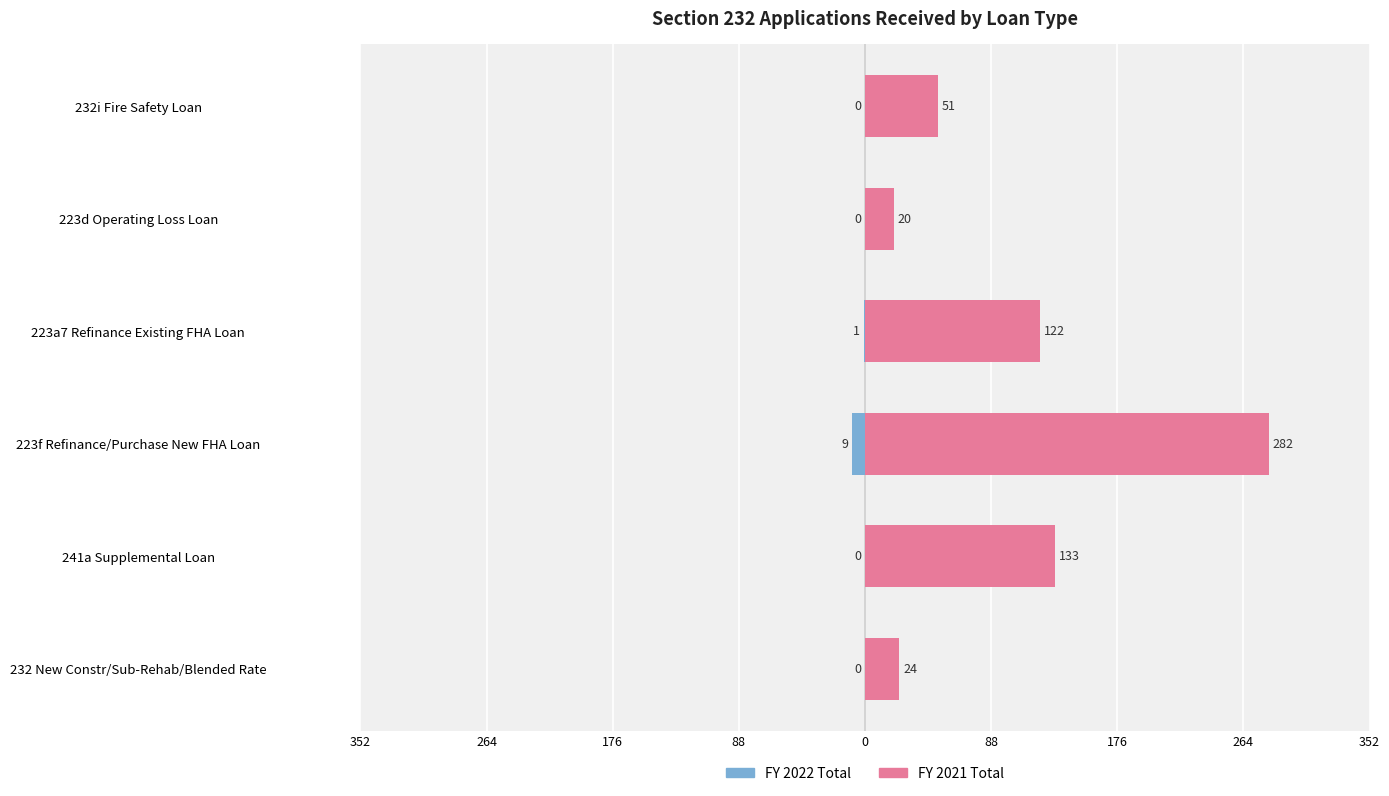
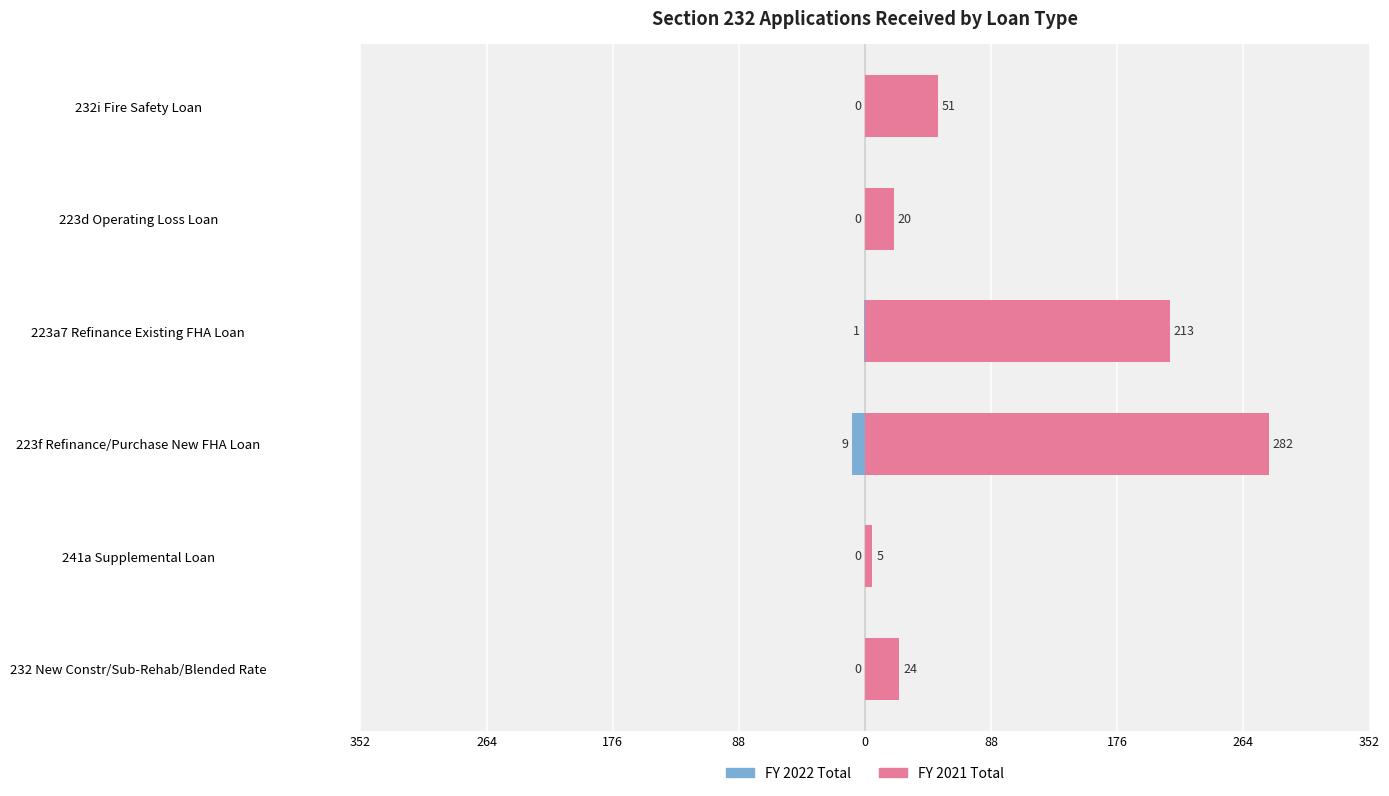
  {
    "FY 2021 Total": {
      "232i Fire Safety Loan": 51,
      "223d Operating Loss Loan": 20,
-     "223a7 Refinance Existing FHA Loan": 122,
+     "223a7 Refinance Existing FHA Loan": 213,
      "223f Refinance/Purchase New FHA Loan": 282,
-     "241a Supplemental Loan": 133,
+     "241a Supplemental Loan": 5,
      "232 New Constr/Sub-Rehab/Blended Rate": 24
    },
    "FY 2022 Total": {
      "232i Fire Safety Loan": 0,
      "223d Operating Loss Loan": 0,
      "241a Supplemental Loan": 0,
      "232 New Constr/Sub-Rehab/Blended Rate": 0
    }
  }
